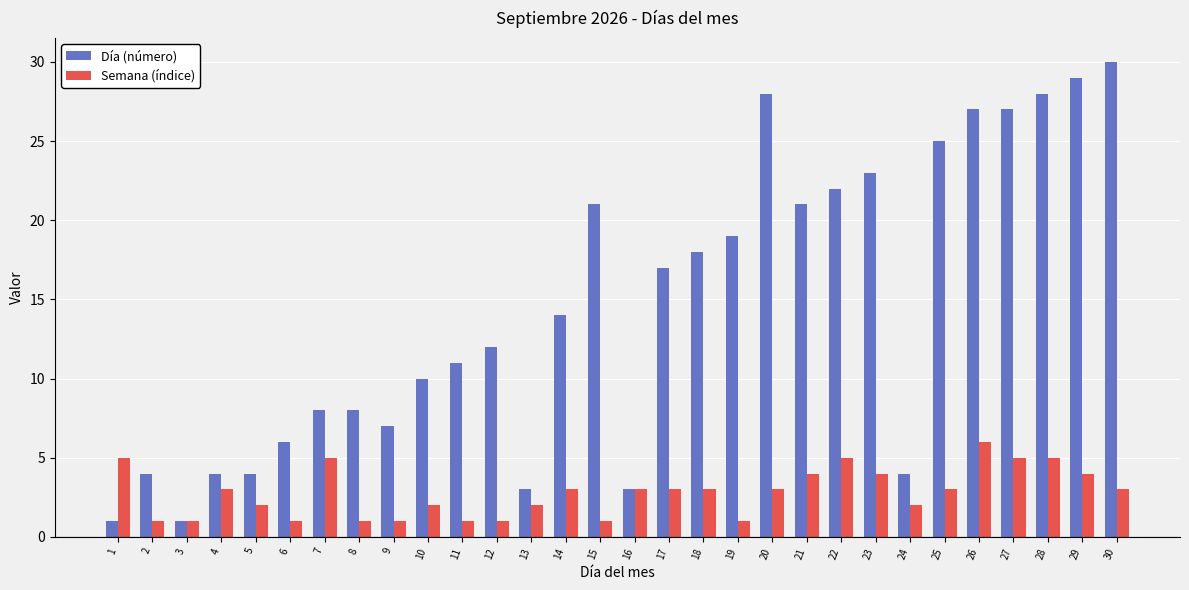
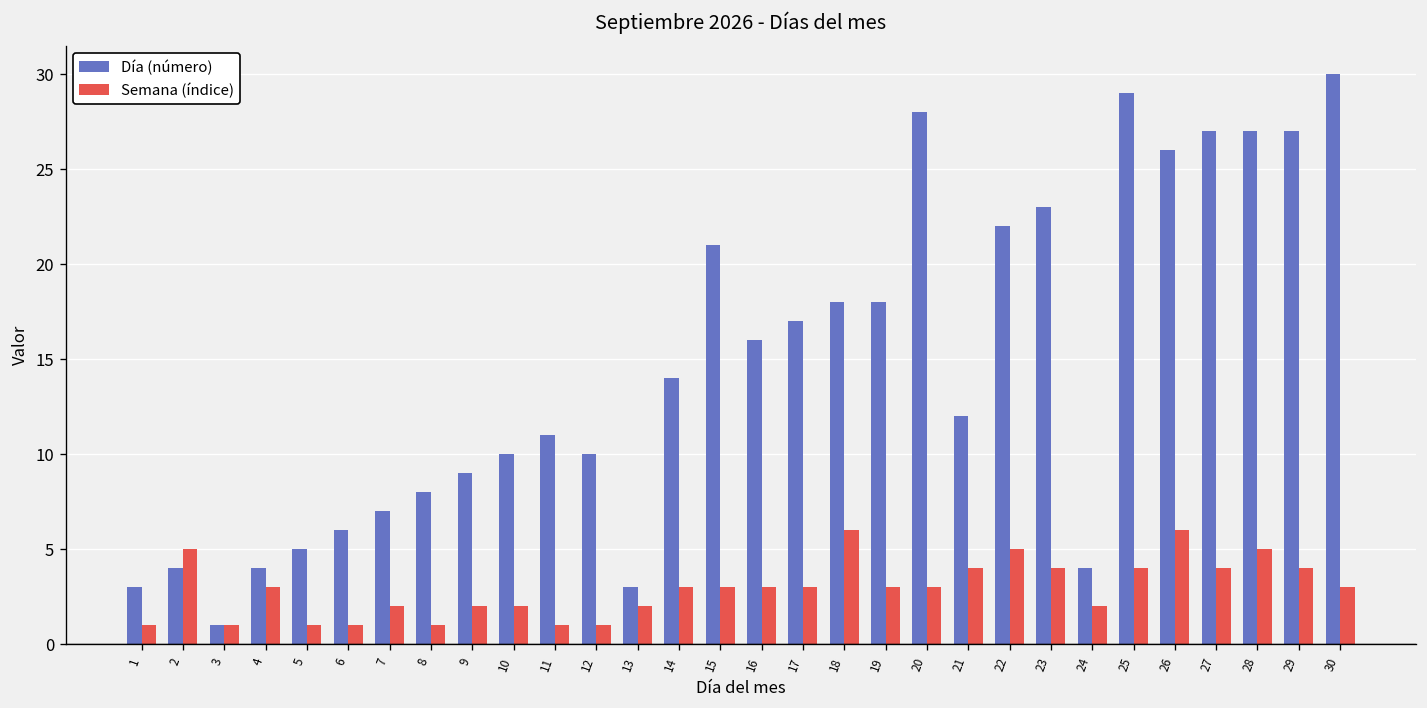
  {
    "Día (número)": {
-     "1": 1,
+     "1": 3,
      "2": 4,
      "3": 1,
      "4": 4,
-     "5": 4,
+     "5": 5,
      "6": 6,
-     "7": 8,
+     "7": 7,
      "8": 8,
-     "9": 7,
+     "9": 9,
      "10": 10,
      "11": 11,
-     "12": 12,
+     "12": 10,
      "13": 3,
      "14": 14,
      "15": 21,
-     "16": 3,
+     "16": 16,
      "17": 17,
      "18": 18,
-     "19": 19,
+     "19": 18,
      "20": 28,
-     "21": 21,
+     "21": 12,
      "22": 22,
      "23": 23,
      "24": 4,
-     "25": 25,
-     "26": 27,
+     "25": 29,
+     "26": 26,
      "27": 27,
-     "28": 28,
-     "29": 29,
+     "28": 27,
+     "29": 27,
      "30": 30
    },
    "Semana (índice)": {
-     "1": 5,
-     "2": 1,
+     "1": 1,
+     "2": 5,
      "3": 1,
      "4": 3,
-     "5": 2,
+     "5": 1,
      "6": 1,
-     "7": 5,
+     "7": 2,
      "8": 1,
-     "9": 1,
+     "9": 2,
      "10": 2,
      "11": 1,
      "12": 1,
      "13": 2,
      "14": 3,
-     "15": 1,
+     "15": 3,
      "16": 3,
      "17": 3,
-     "18": 3,
-     "19": 1,
+     "18": 6,
+     "19": 3,
      "20": 3,
      "21": 4,
      "22": 5,
      "23": 4,
      "24": 2,
-     "25": 3,
+     "25": 4,
      "26": 6,
-     "27": 5,
+     "27": 4,
      "28": 5,
      "29": 4,
      "30": 3
    }
  }
